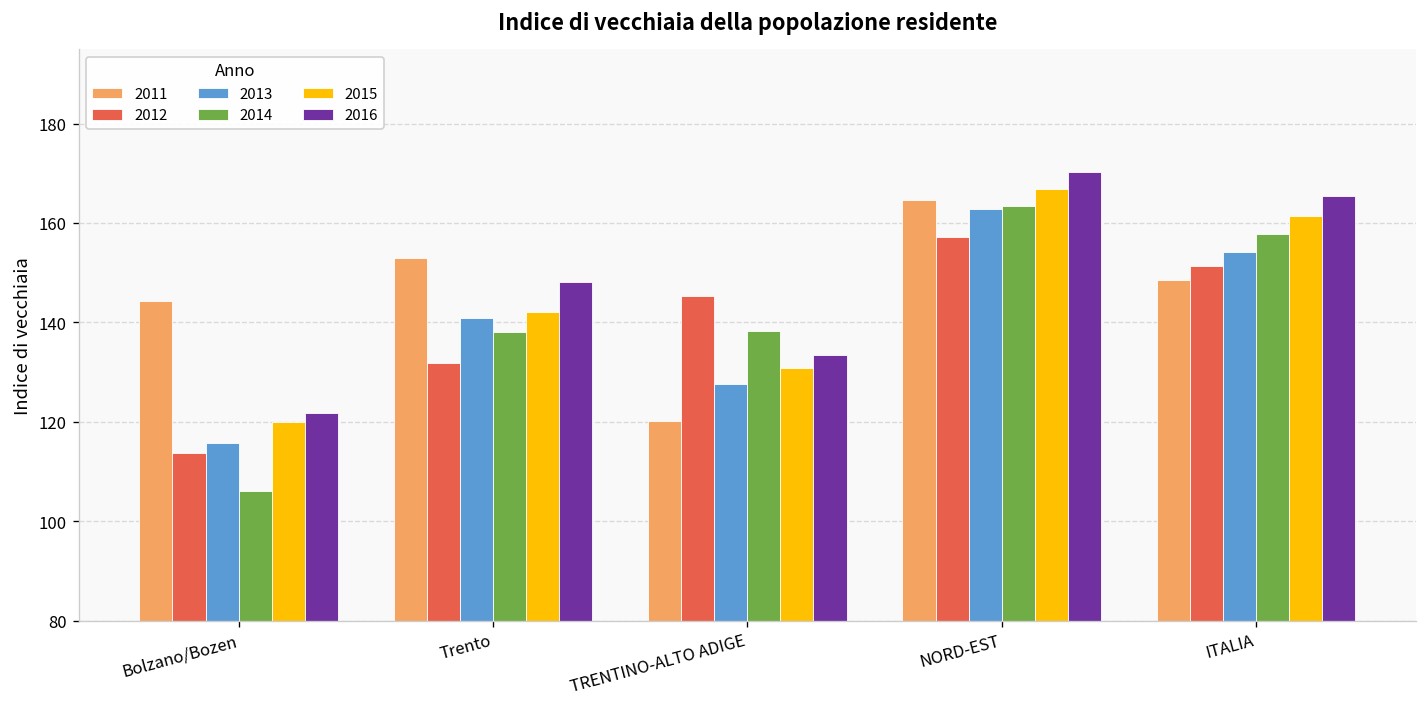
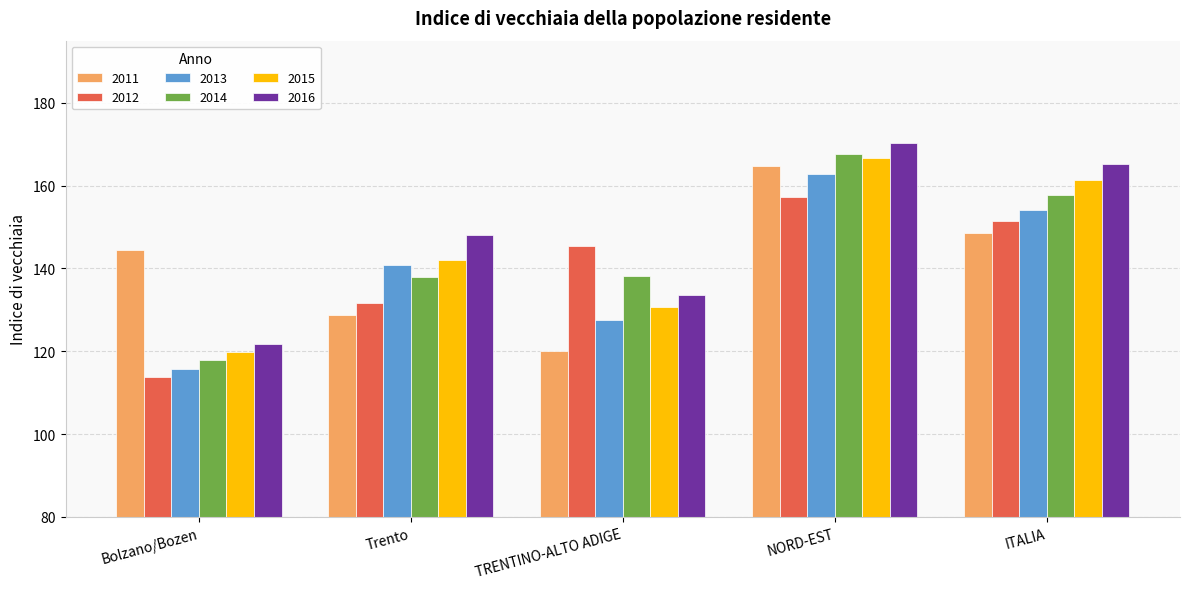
  {
    "2011": {
      "Bolzano/Bozen": 144,
-     "Trento": 153,
+     "Trento": 129,
      "TRENTINO-ALTO ADIGE": 120,
      "NORD-EST": 165,
      "ITALIA": 149
    },
    "2012": {
      "Bolzano/Bozen": 114,
      "Trento": 132,
      "TRENTINO-ALTO ADIGE": 145,
      "NORD-EST": 157,
      "ITALIA": 151
    },
    "2013": {
      "Bolzano/Bozen": 116,
      "Trento": 141,
      "TRENTINO-ALTO ADIGE": 128,
      "NORD-EST": 163,
      "ITALIA": 154
    },
    "2014": {
-     "Bolzano/Bozen": 106,
+     "Bolzano/Bozen": 118,
      "Trento": 138,
      "TRENTINO-ALTO ADIGE": 138,
-     "NORD-EST": 163,
+     "NORD-EST": 168,
      "ITALIA": 158
    },
    "2015": {
      "Bolzano/Bozen": 120,
      "Trento": 142,
      "TRENTINO-ALTO ADIGE": 131,
      "NORD-EST": 167,
      "ITALIA": 161
    },
    "2016": {
      "Bolzano/Bozen": 122,
      "Trento": 148,
      "TRENTINO-ALTO ADIGE": 133,
      "NORD-EST": 170,
      "ITALIA": 165
    }
  }
